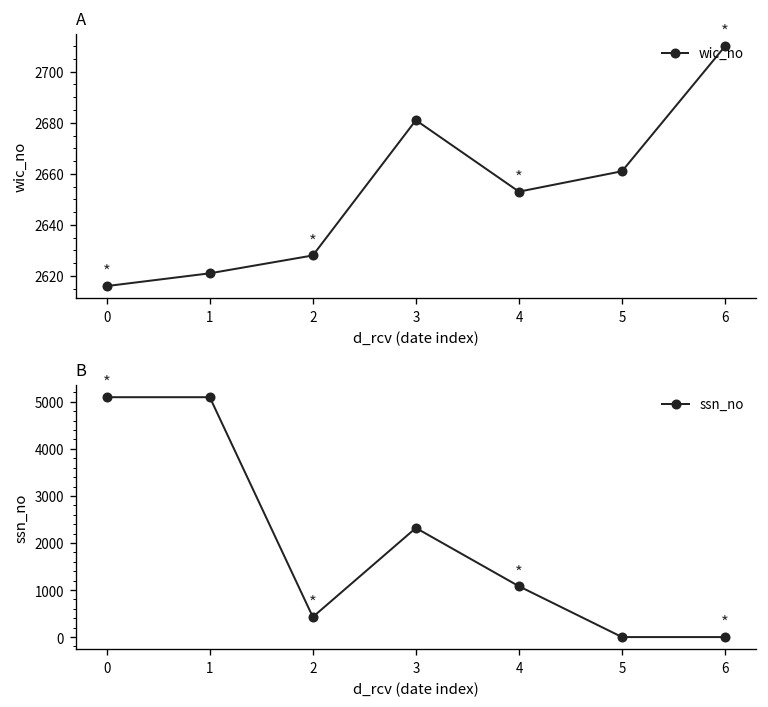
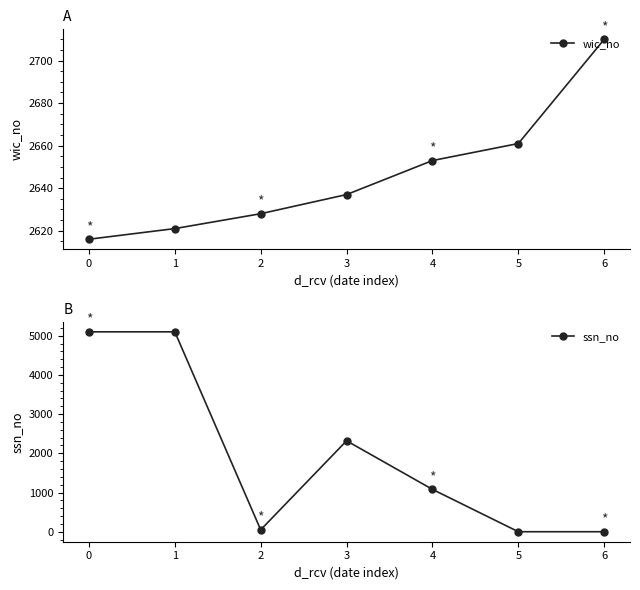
  {
    "A": {
      "0": 2616,
      "1": 2621,
      "2": 2628,
-     "3": 2681,
+     "3": 2637,
      "4": 2653,
      "5": 2661,
      "6": 2710
    },
    "B": {
      "0": 5100,
      "1": 5100,
-     "2": 400,
+     "2": 0,
      "3": 2300,
      "4": 1100,
      "5": 0,
      "6": 0
    }
  }
